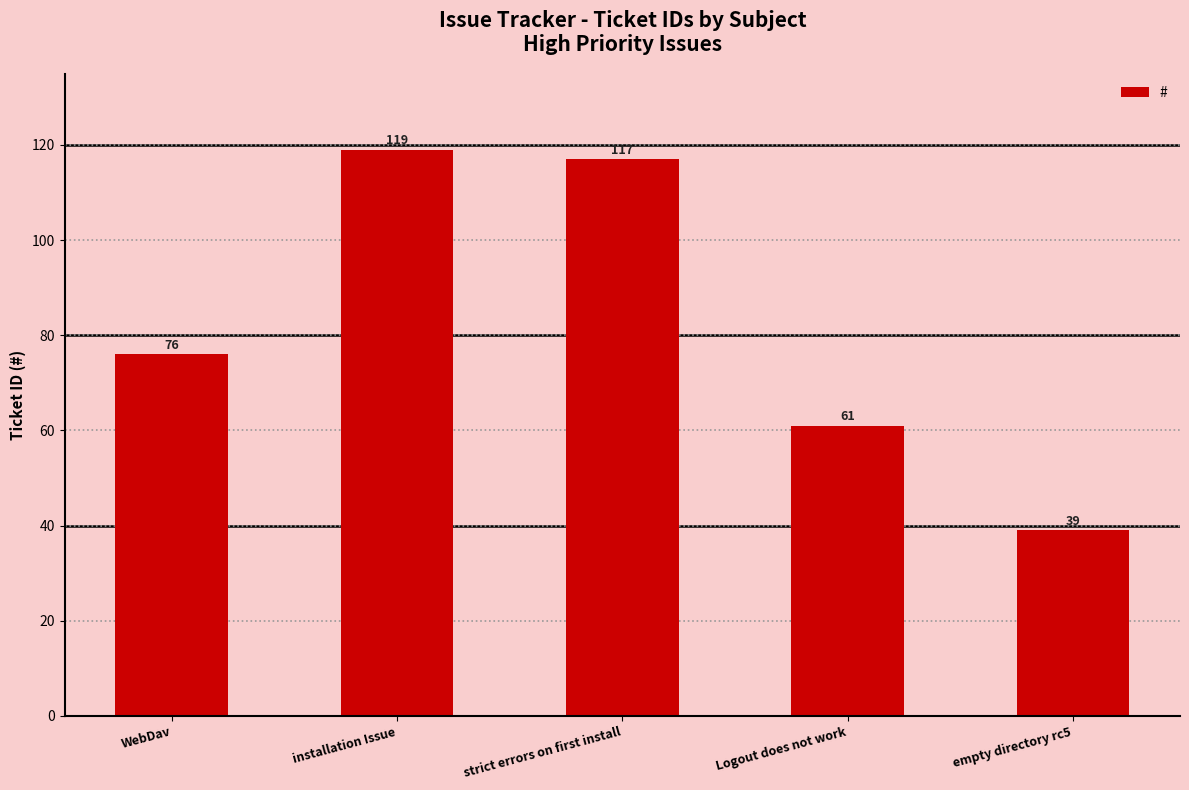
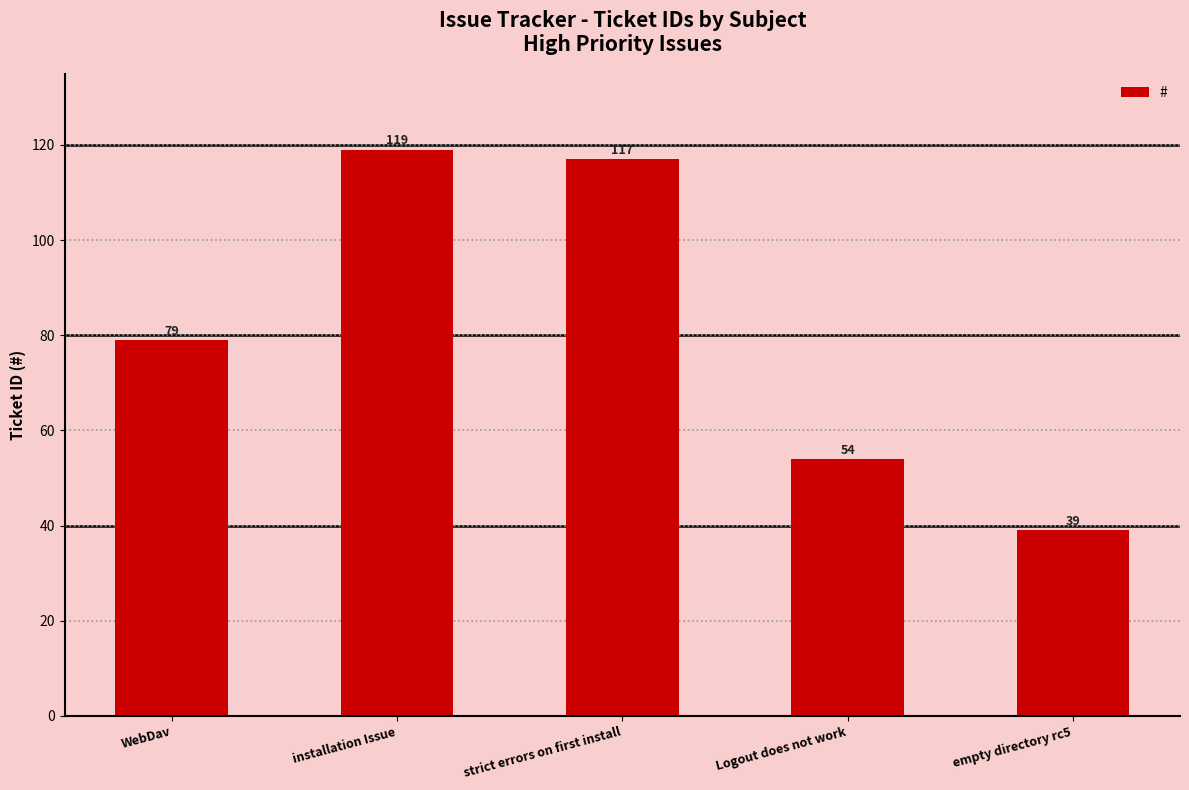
  {
-   "WebDav": 76,
+   "WebDav": 79,
    "installation Issue": 119,
    "strict errors on first install": 117,
-   "Logout does not work": 61,
+   "Logout does not work": 54,
    "empty directory rc5": 39
  }
